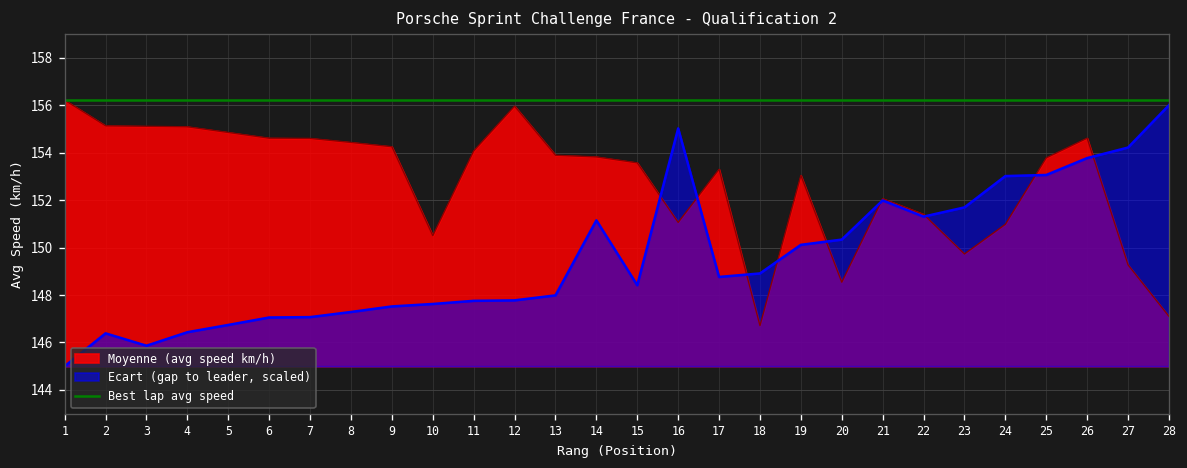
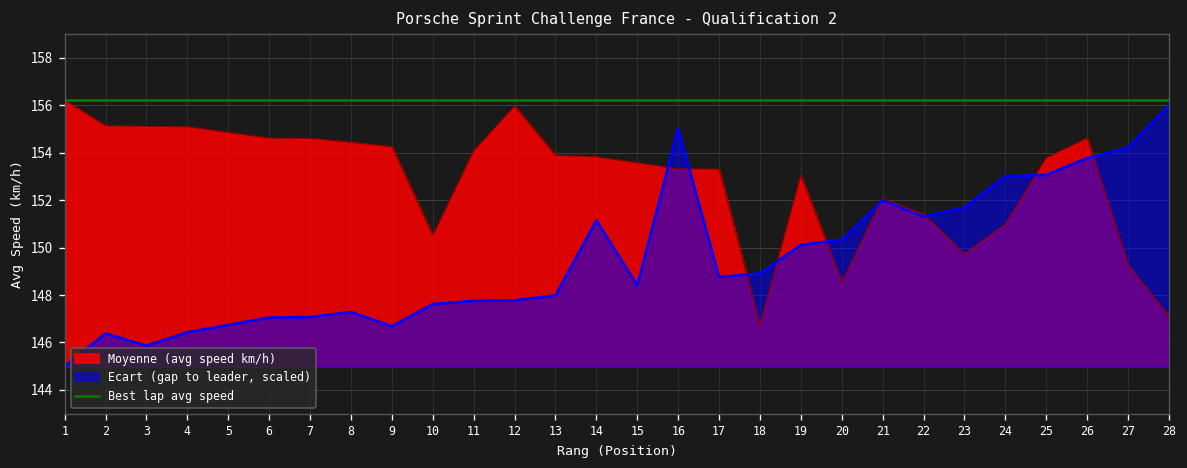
  {
    "Moyenne (avg speed km/h)": {
      "1": 156.2,
      "2": 155.1,
      "3": 155.1,
      "4": 155.1,
      "5": 154.9,
      "6": 154.6,
      "7": 154.6,
      "8": 154.4,
      "9": 154.3,
      "10": 150.5,
      "11": 154.1,
      "12": 156.0,
      "13": 153.9,
      "14": 153.8,
      "15": 153.6,
-     "16": 151.1,
+     "16": 153.3,
      "17": 153.3,
      "18": 146.7,
      "19": 153.0,
      "20": 148.5,
      "23": 149.7,
      "24": 151.0,
      "25": 153.8,
      "26": 154.6,
      "27": 149.3,
      "28": 147.1
    },
    "Ecart (gap to leader, scaled)": {
      "1": 145.0,
      "2": 146.4,
      "3": 145.9,
      "4": 146.4,
      "5": 146.7,
      "6": 147.1,
      "7": 147.1,
      "8": 147.3,
-     "9": 147.5,
+     "9": 146.7,
      "10": 147.6,
      "11": 147.8,
      "12": 147.8,
      "13": 148.0,
      "14": 151.1,
      "15": 148.4,
      "16": 155.0,
      "17": 148.8,
      "18": 148.9,
      "19": 150.1,
      "20": 150.3,
      "23": 151.7,
      "24": 153.0,
      "25": 153.1,
      "26": 153.8,
      "27": 154.2,
      "28": 156.0
    }
  }
